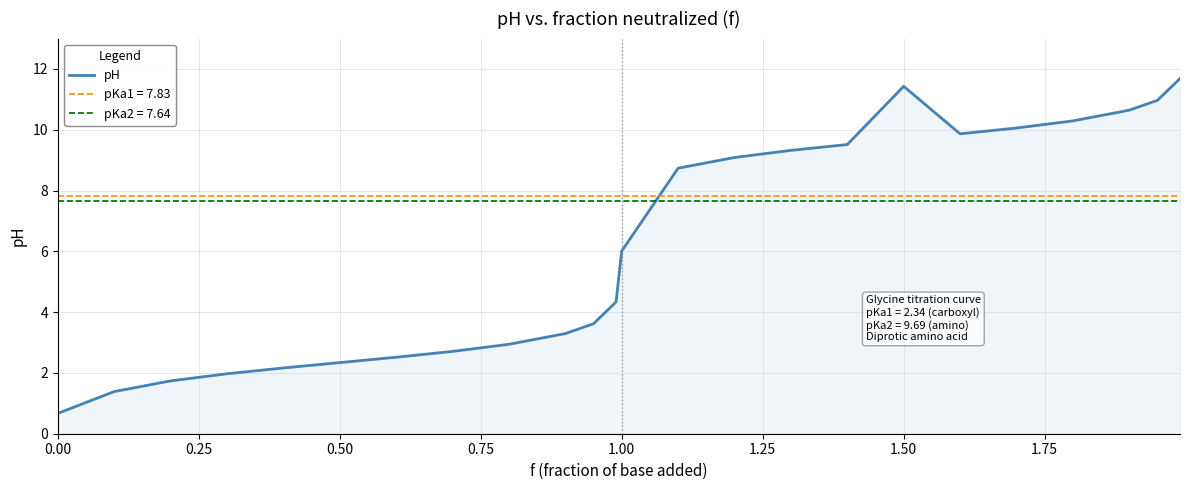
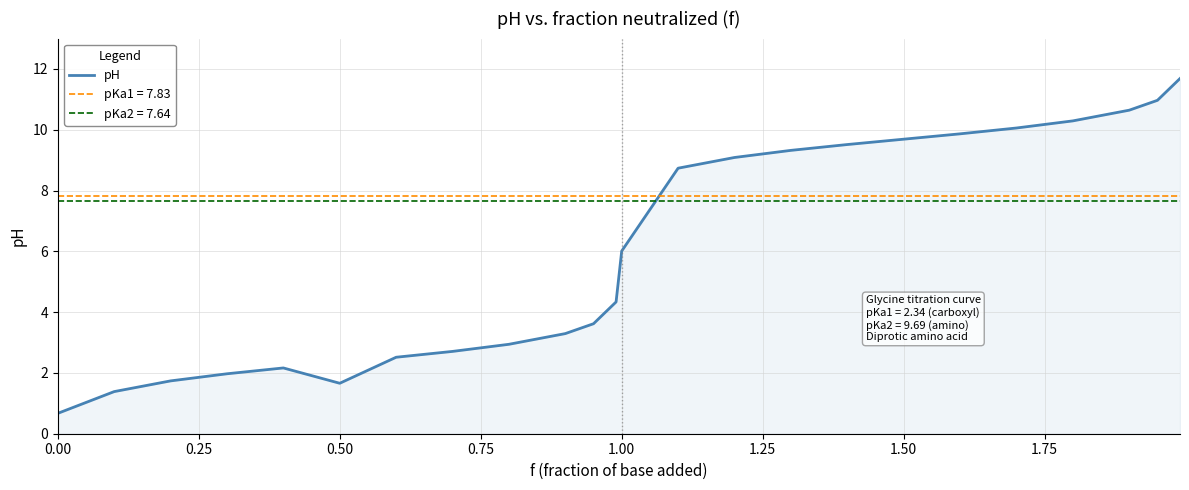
  {
    "0.00": 0.7,
-   "0.50": 2.3,
+   "0.50": 1.7,
    "1.00": 6.0,
-   "1.50": 11.4
+   "1.50": 9.7
  }
